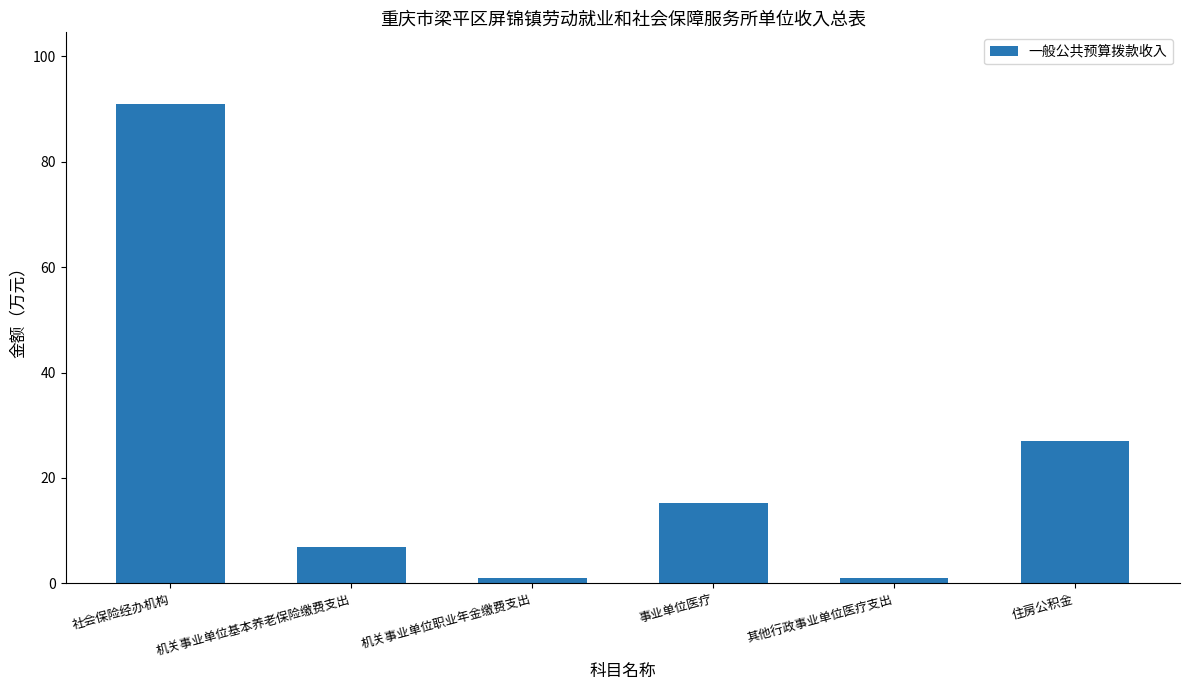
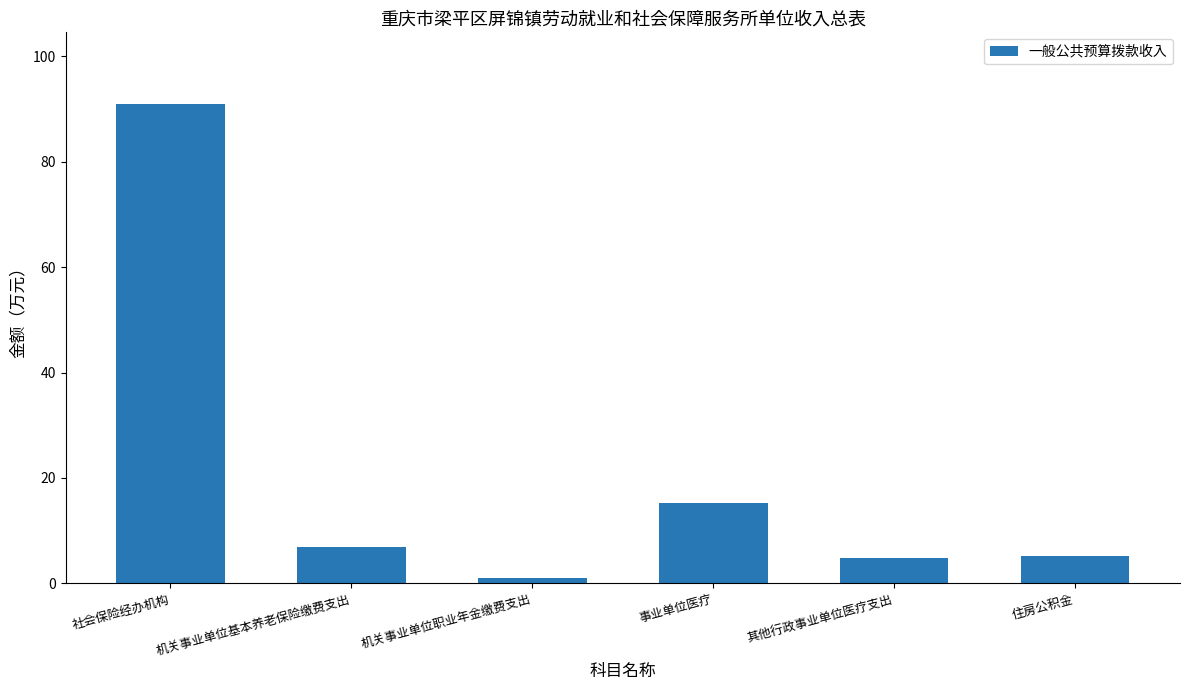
  {
    "社会保险经办机构": 91,
    "机关事业单位基本养老保险缴费支出": 7,
    "机关事业单位职业年金缴费支出": 1,
    "事业单位医疗": 15,
-   "其他行政事业单位医疗支出": 1,
-   "住房公积金": 27
+   "其他行政事业单位医疗支出": 5,
+   "住房公积金": 5
  }
